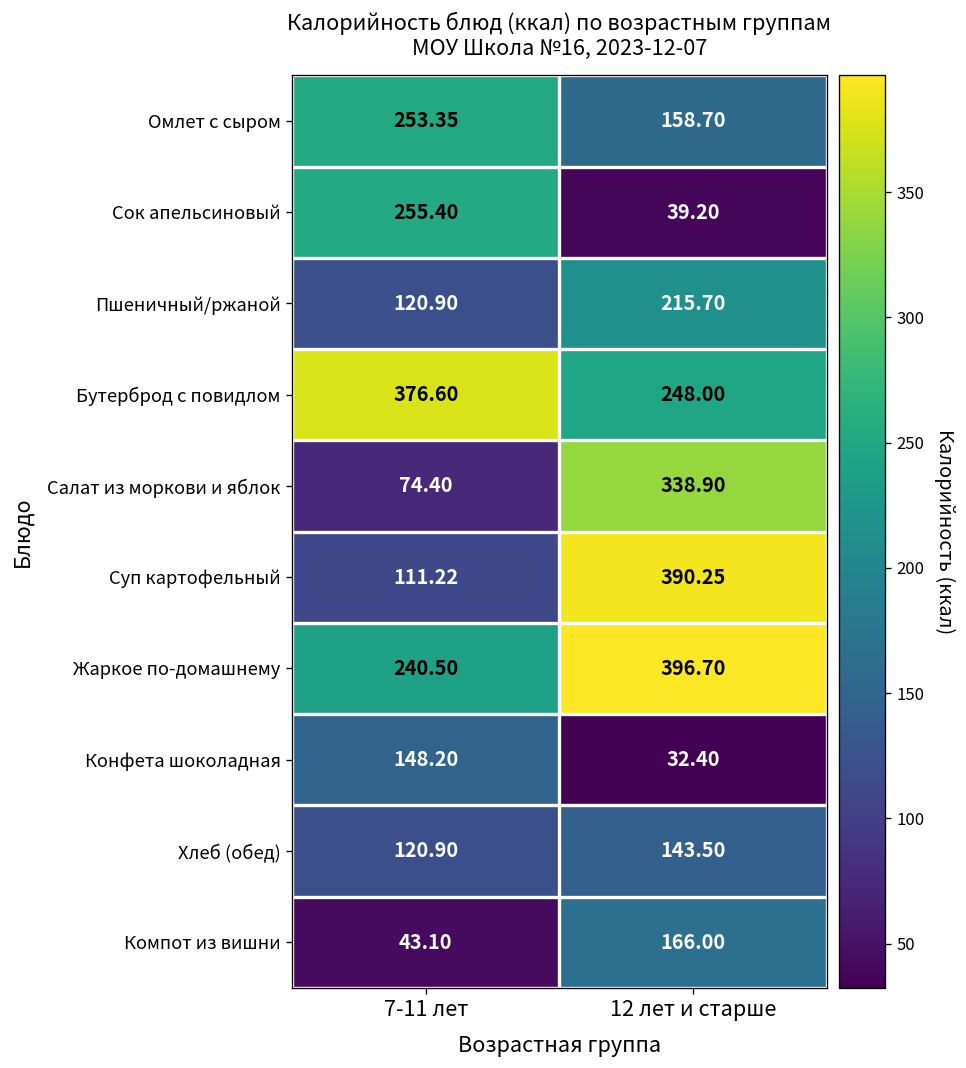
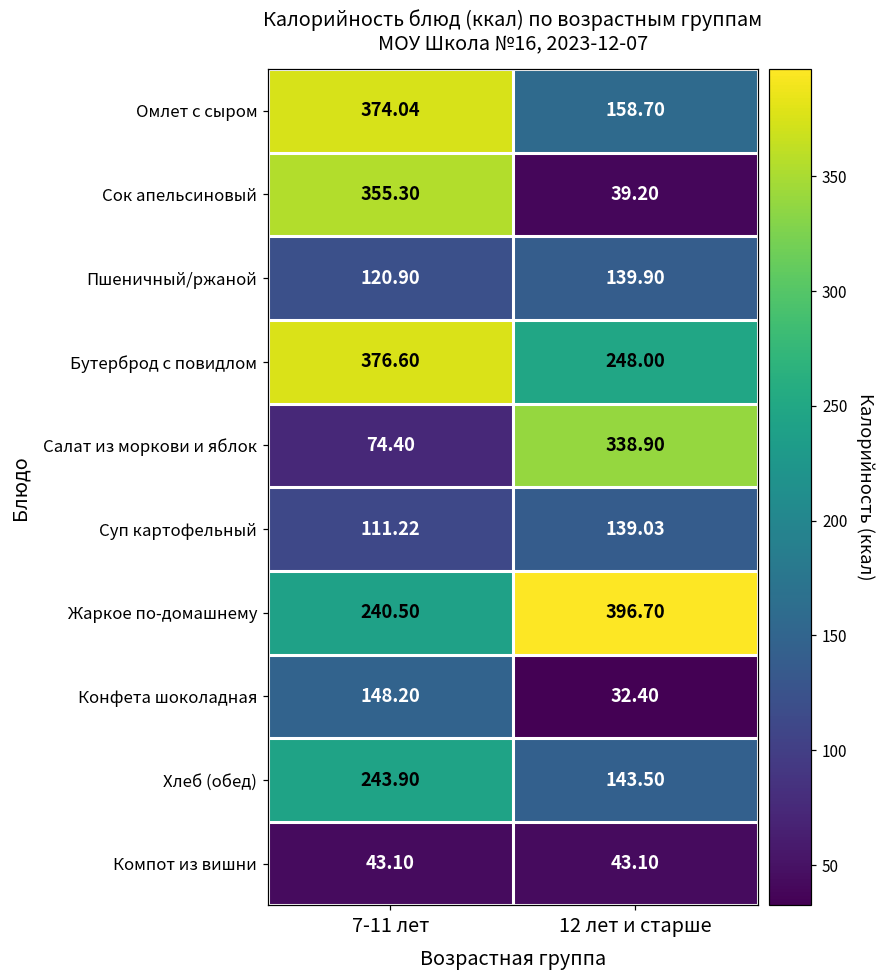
  {
    "Омлет с сыром": {
-     "7-11 лет": 253.35,
+     "7-11 лет": 374.04,
      "12 лет и старше": 158.70
    },
    "Сок апельсиновый": {
-     "7-11 лет": 255.40,
+     "7-11 лет": 355.30,
      "12 лет и старше": 39.20
    },
    "Пшеничный/ржаной": {
      "7-11 лет": 120.90,
-     "12 лет и старше": 215.70
+     "12 лет и старше": 139.90
    },
    "Бутерброд с повидлом": {
      "7-11 лет": 376.60,
      "12 лет и старше": 248.00
    },
    "Салат из моркови и яблок": {
      "7-11 лет": 74.40,
      "12 лет и старше": 338.90
    },
    "Суп картофельный": {
      "7-11 лет": 111.22,
-     "12 лет и старше": 390.25
+     "12 лет и старше": 139.03
    },
    "Жаркое по-домашнему": {
      "7-11 лет": 240.50,
      "12 лет и старше": 396.70
    },
    "Конфета шоколадная": {
      "7-11 лет": 148.20,
      "12 лет и старше": 32.40
    },
    "Хлеб (обед)": {
-     "7-11 лет": 120.90,
+     "7-11 лет": 243.90,
      "12 лет и старше": 143.50
    },
    "Компот из вишни": {
      "7-11 лет": 43.10,
-     "12 лет и старше": 166.00
+     "12 лет и старше": 43.10
    }
  }
